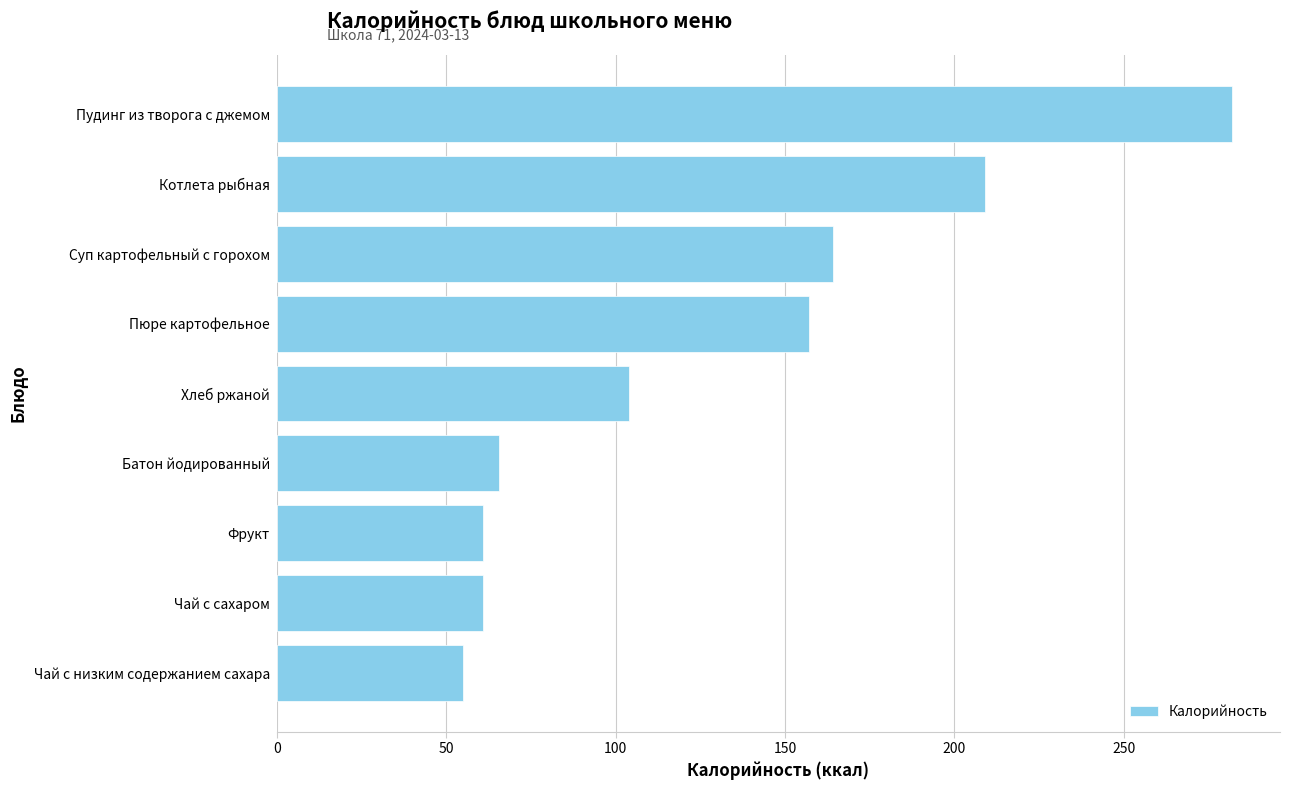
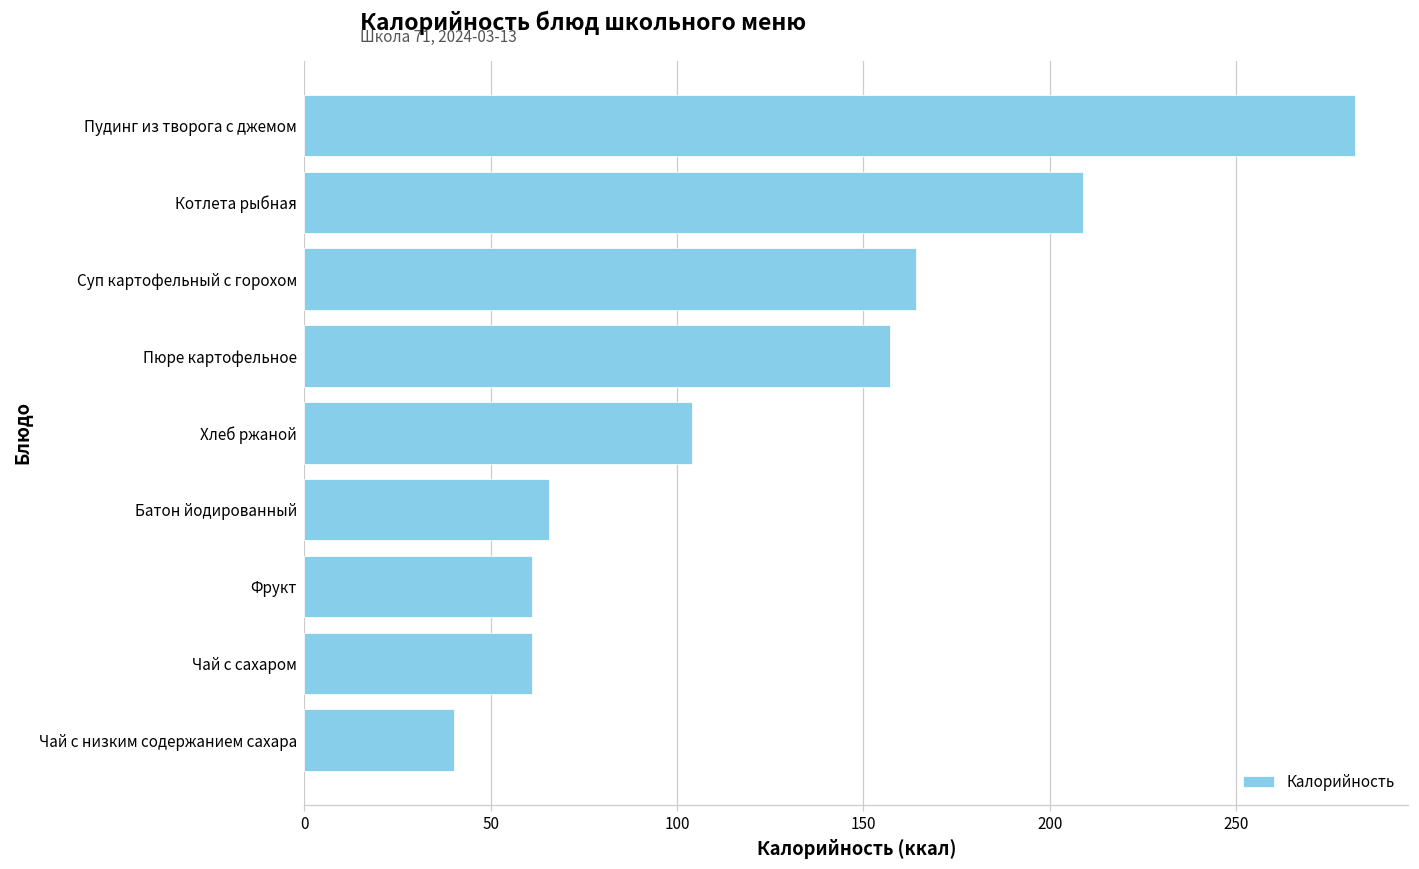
  {
    "Пудинг из творога с джемом": 282,
    "Котлета рыбная": 209,
    "Суп картофельный с горохом": 164,
    "Пюре картофельное": 157,
    "Хлеб ржаной": 104,
    "Батон йодированный": 66,
    "Фрукт": 61,
    "Чай с сахаром": 61,
-   "Чай с низким содержанием сахара": 55
+   "Чай с низким содержанием сахара": 40
  }
